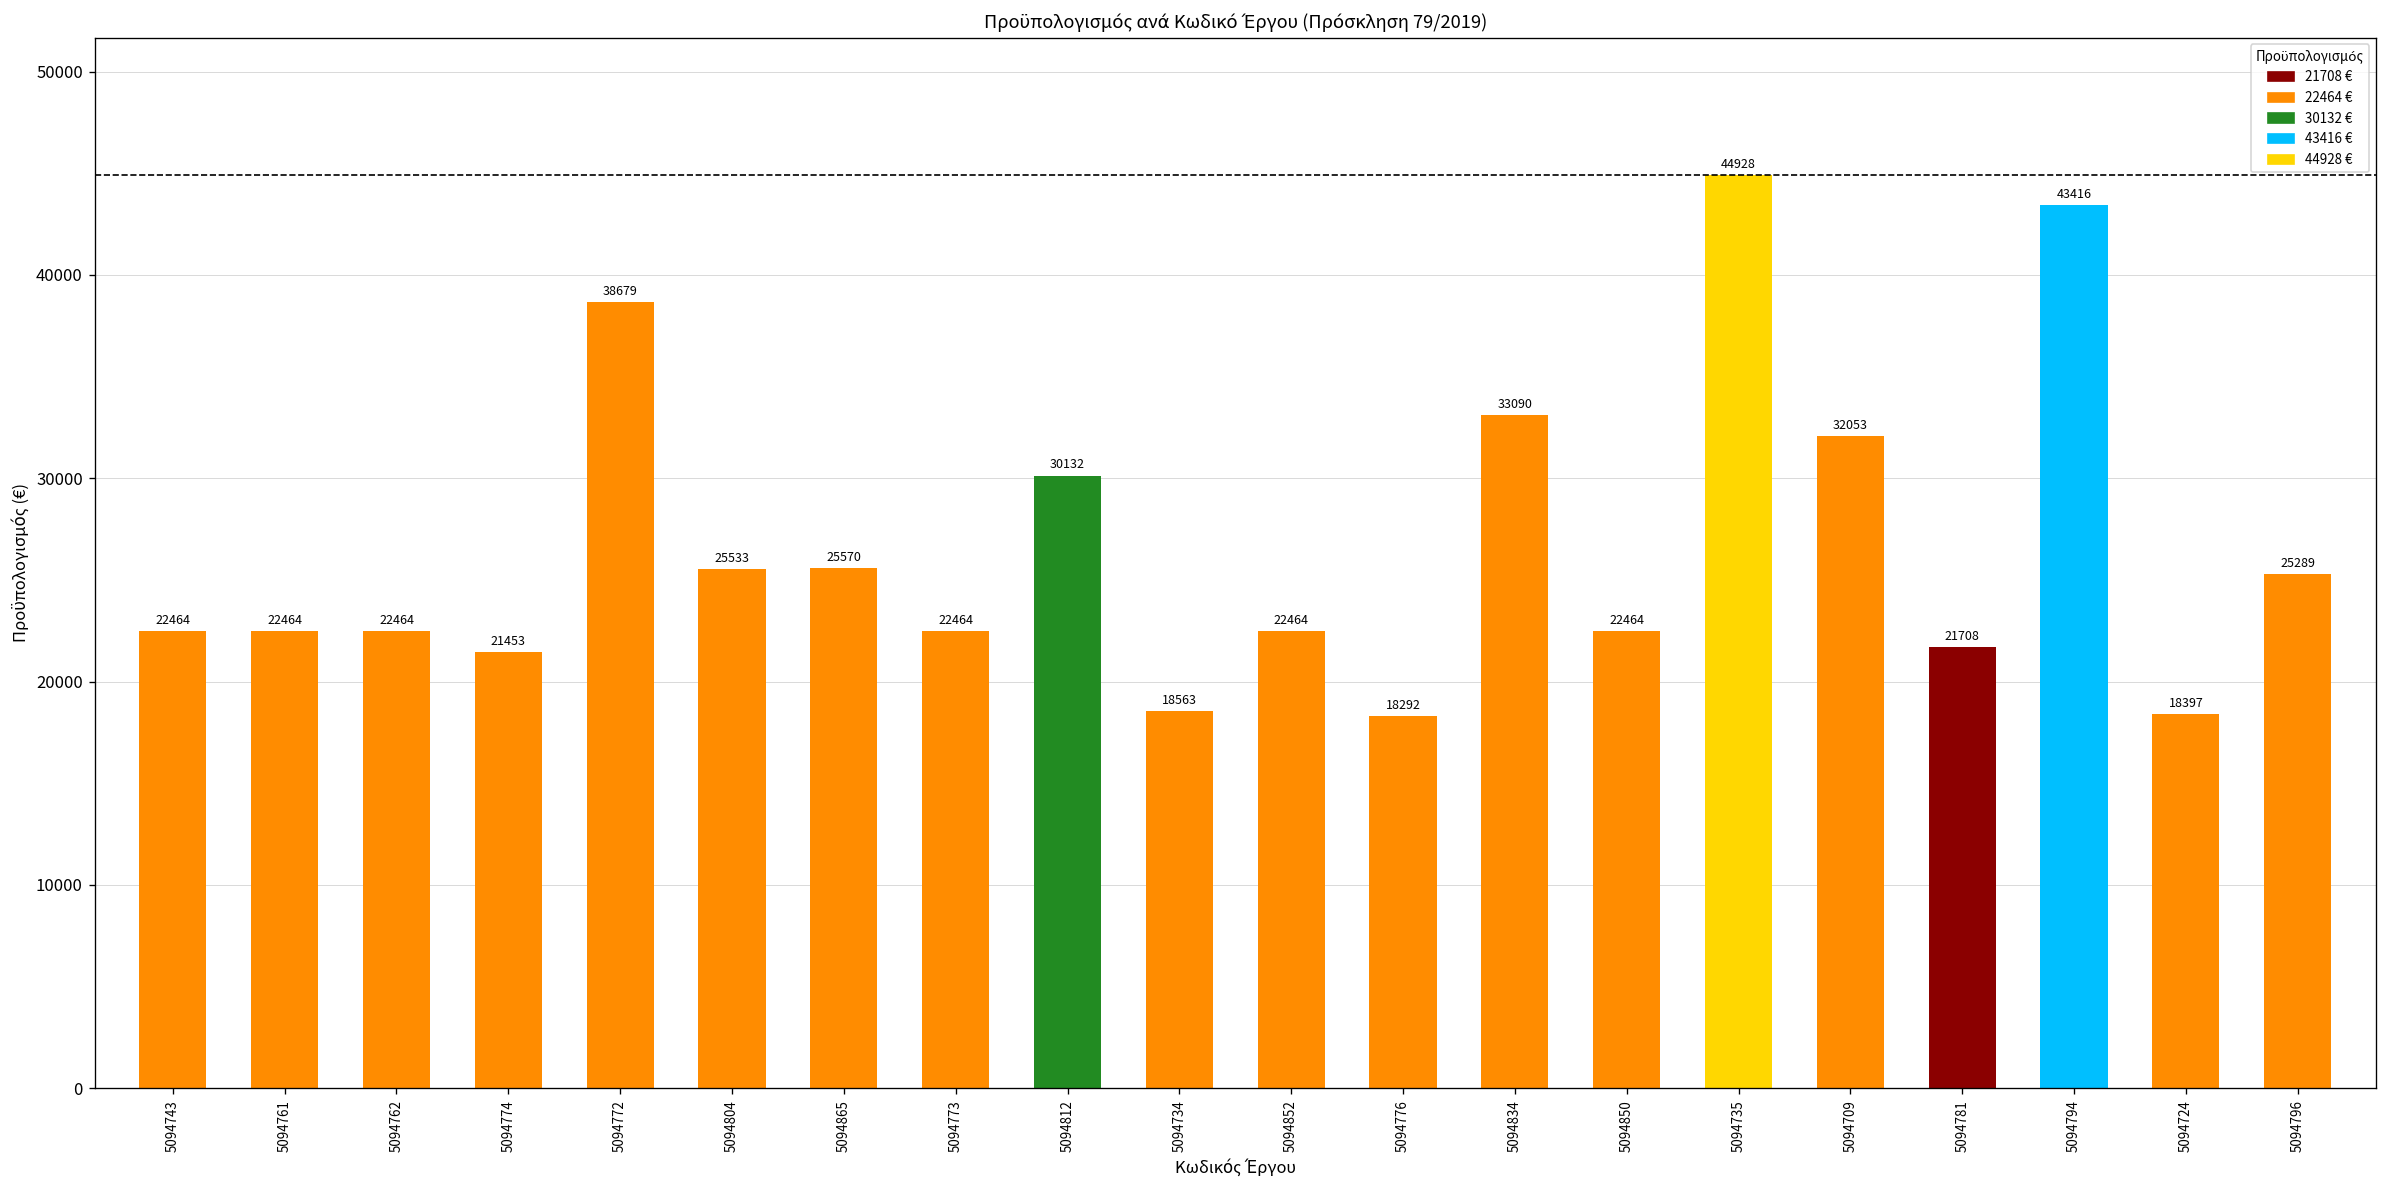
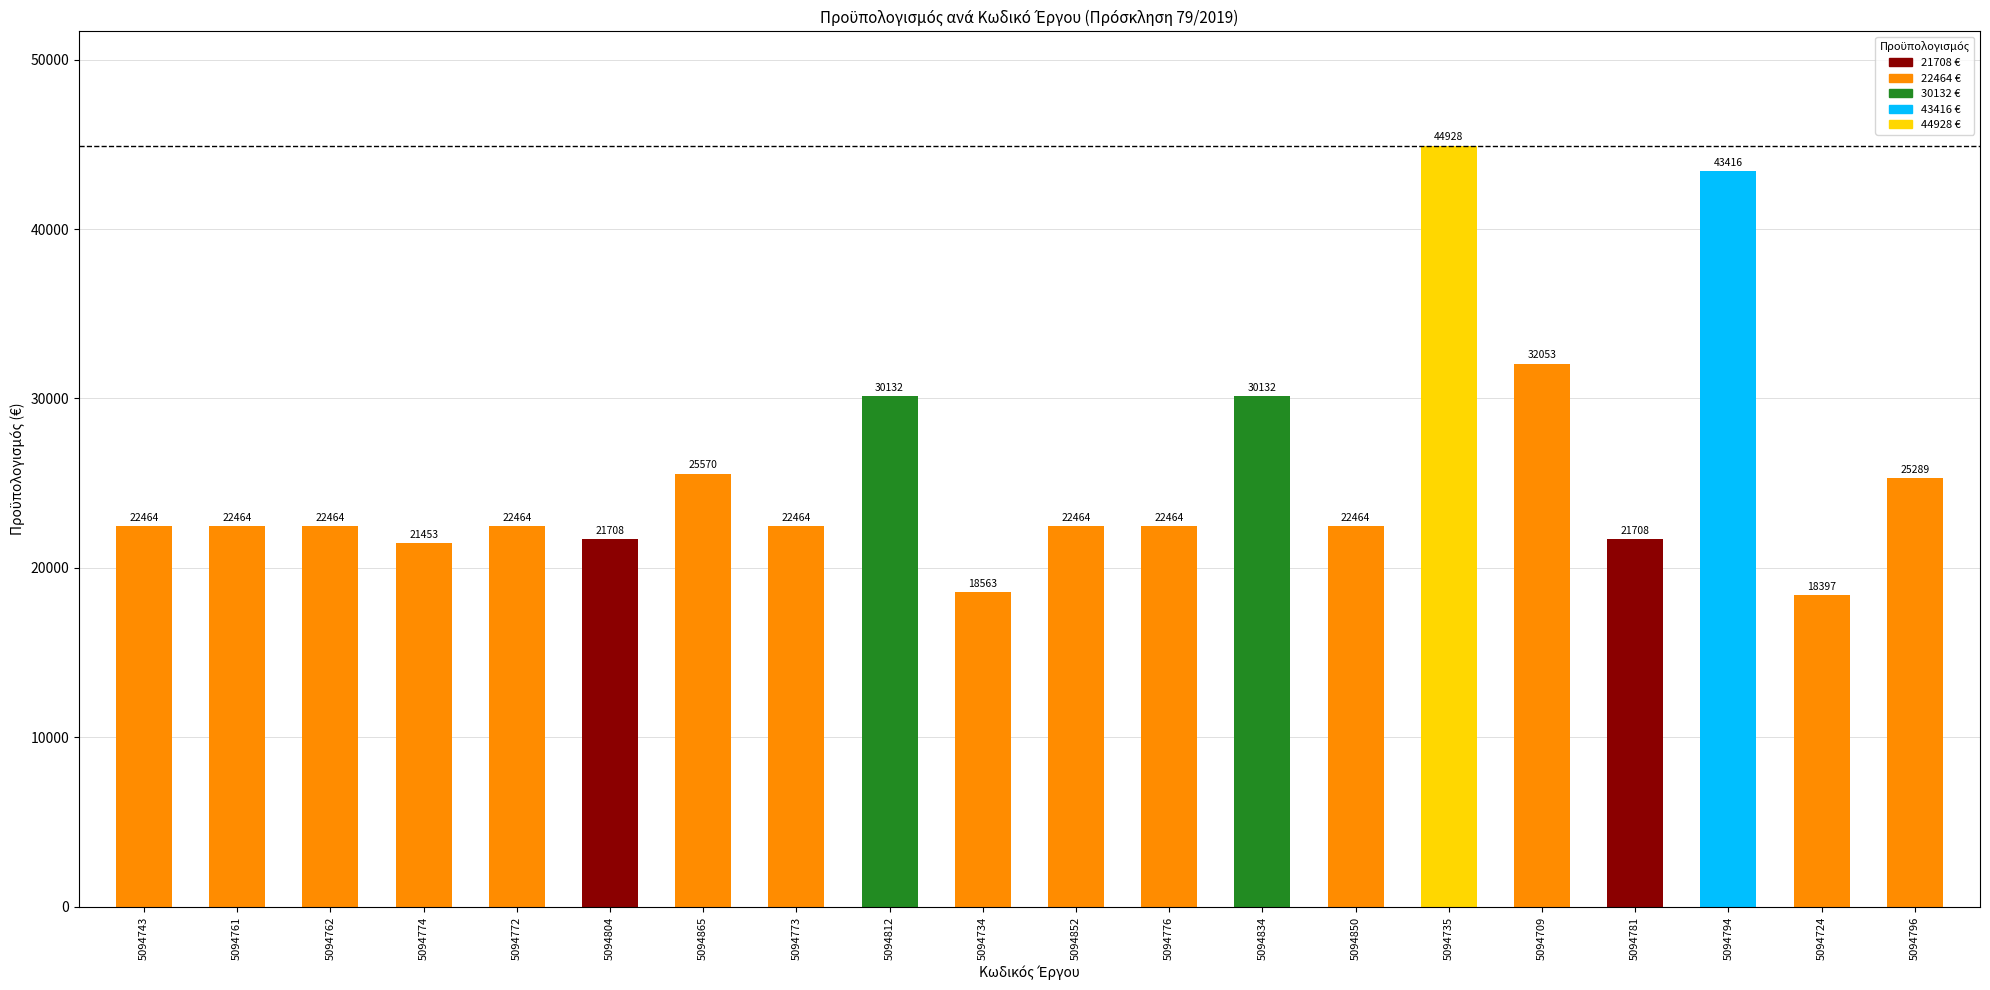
  {
    "5094743": 22464,
    "5094761": 22464,
    "5094762": 22464,
    "5094774": 21453,
-   "5094772": 38679,
-   "5094804": 25533,
+   "5094772": 22464,
+   "5094804": 21708,
    "5094865": 25570,
    "5094773": 22464,
    "5094812": 30132,
    "5094734": 18563,
    "5094852": 22464,
-   "5094776": 18292,
-   "5094834": 33090,
+   "5094776": 22464,
+   "5094834": 30132,
    "5094850": 22464,
    "5094735": 44928,
    "5094709": 32053,
    "5094781": 21708,
    "5094794": 43416,
    "5094724": 18397,
    "5094796": 25289
  }
